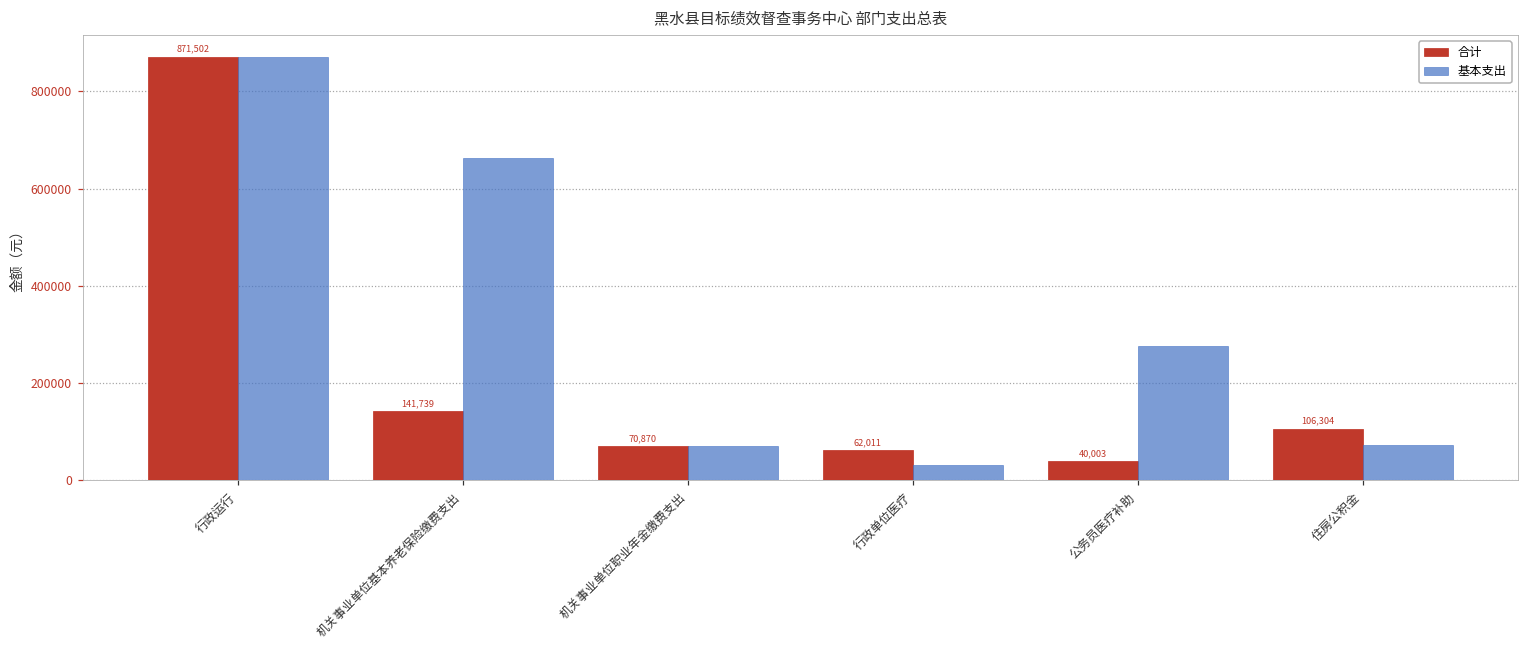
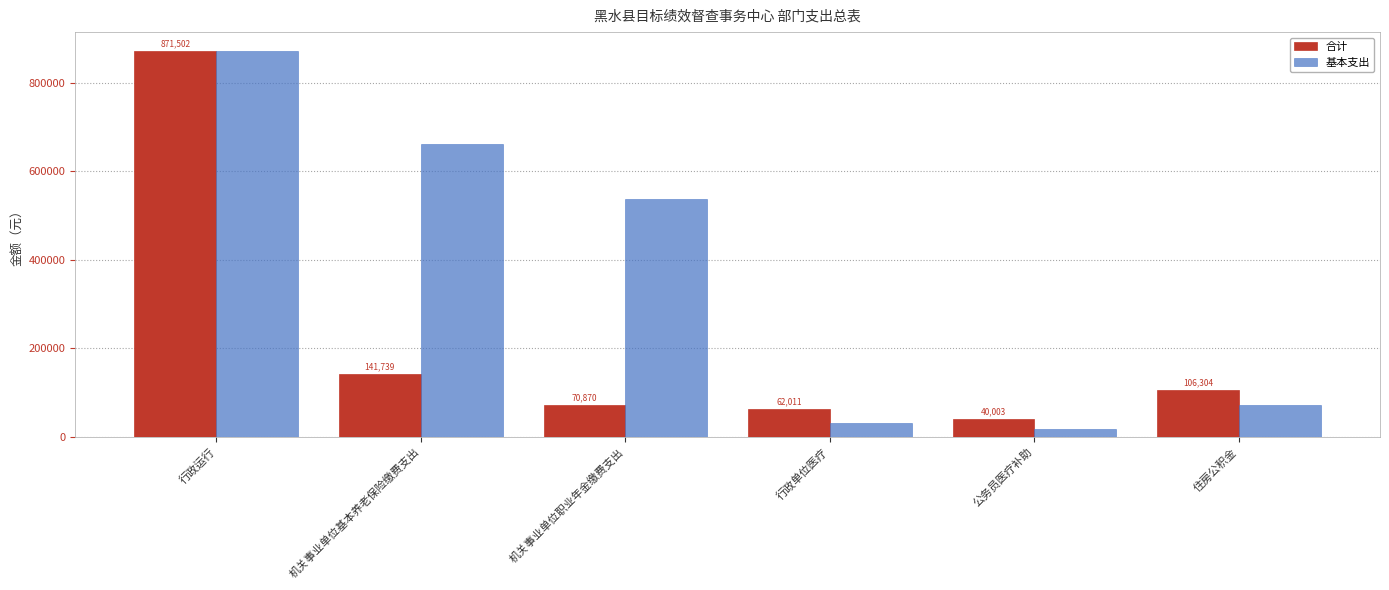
  {
    "合计": {
      "行政运行": "871,502",
      "机关事业单位基本养老保险缴费支出": "141,739",
      "机关事业单位职业年金缴费支出": "70,870",
      "行政单位医疗": "62,011",
      "公务员医疗补助": "40,003",
      "住房公积金": "106,304"
    },
    "基本支出": {
      "行政运行": "870000",
      "机关事业单位基本养老保险缴费支出": "660000",
-     "机关事业单位职业年金缴费支出": "70000",
+     "机关事业单位职业年金缴费支出": "540000",
      "行政单位医疗": "30000",
-     "公务员医疗补助": "280000",
+     "公务员医疗补助": "20000",
      "住房公积金": "70000"
    }
  }
